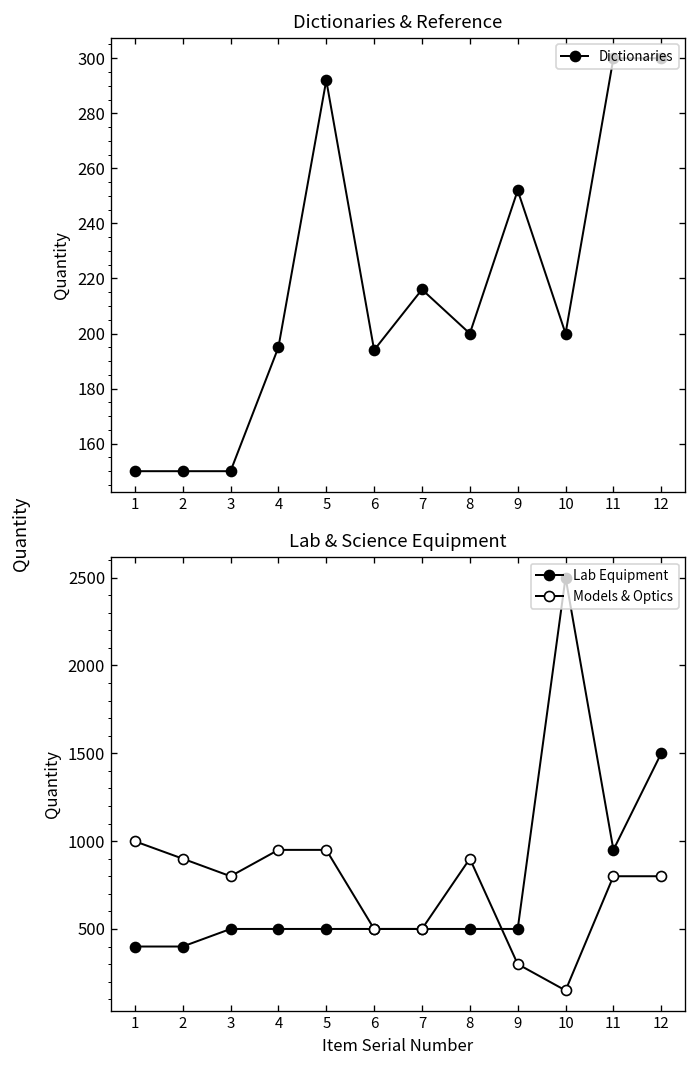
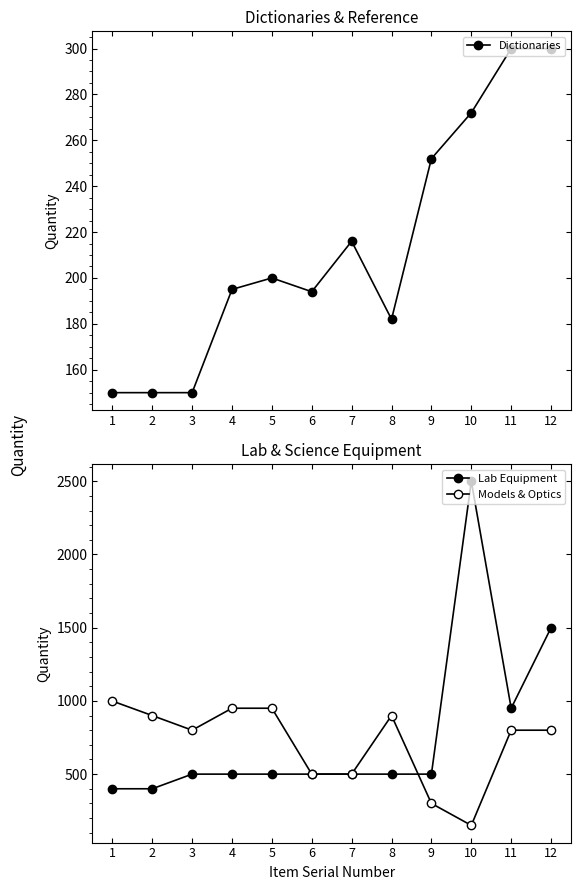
  {
    "Dictionaries & Reference": {
      "1": 150,
      "2": 150,
      "3": 150,
      "4": 195,
-     "5": 292,
+     "5": 200,
      "6": 194,
      "7": 216,
-     "8": 200,
+     "8": 182,
      "9": 252,
-     "10": 200
+     "10": 272
    }
  }
